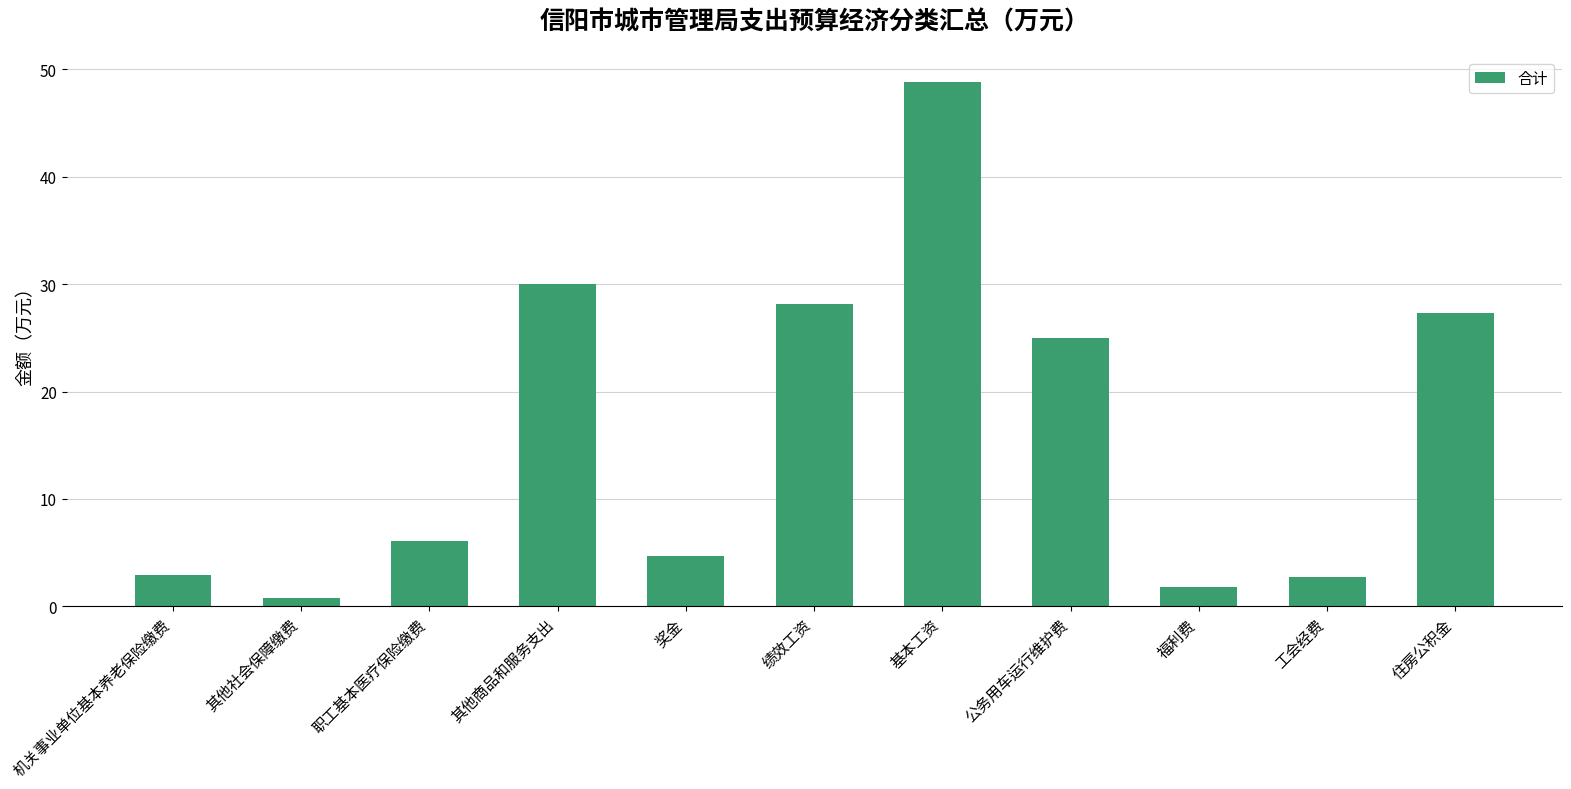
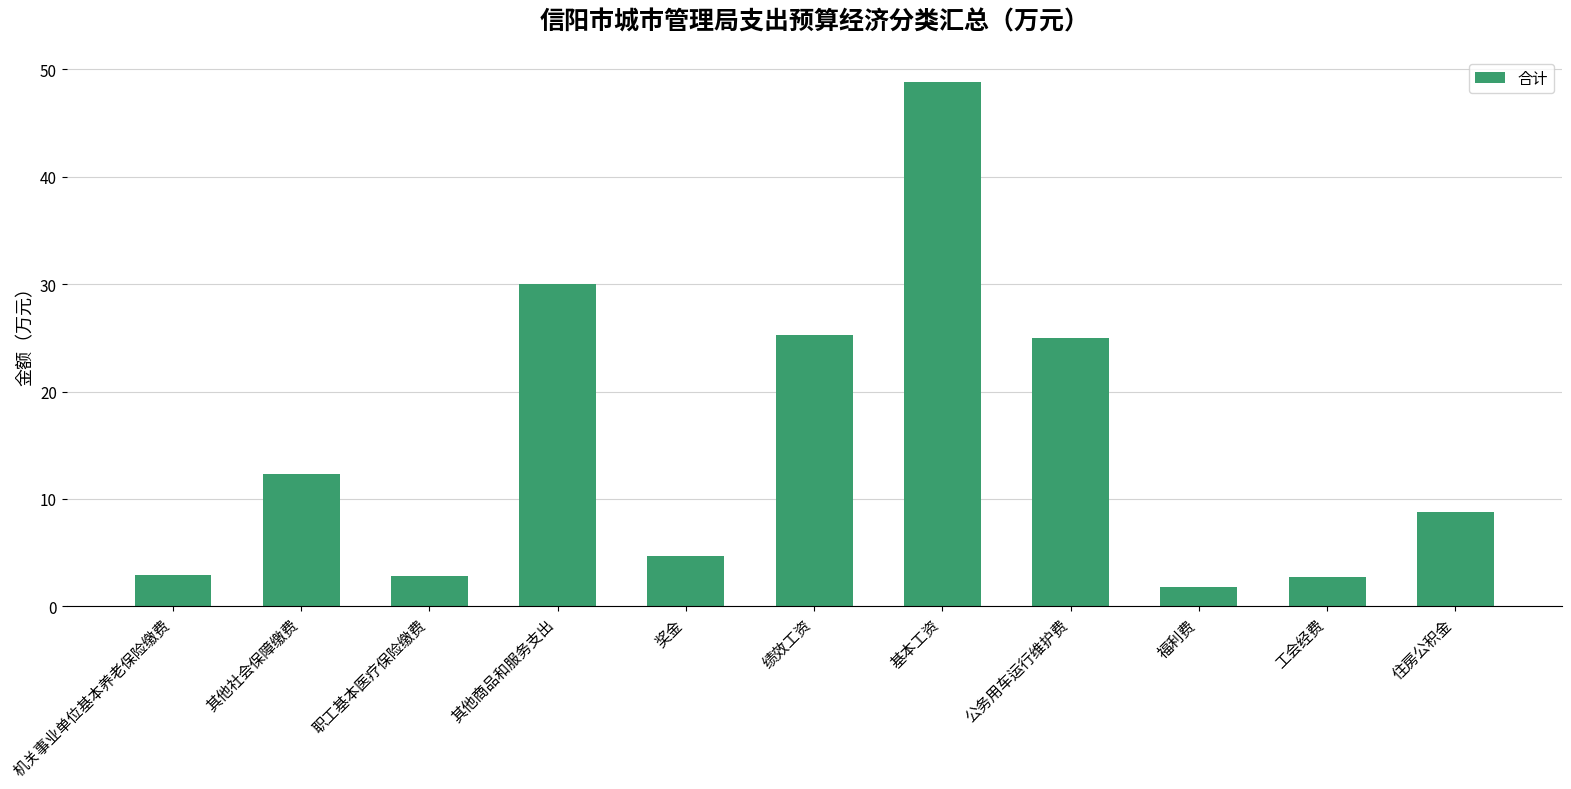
  {
    "机关事业单位基本养老保险缴费": 2.9,
-   "其他社会保障缴费": 0.8,
-   "职工基本医疗保险缴费": 6.1,
+   "其他社会保障缴费": 12.3,
+   "职工基本医疗保险缴费": 2.8,
    "其他商品和服务支出": 30.0,
    "奖金": 4.7,
-   "绩效工资": 28.1,
+   "绩效工资": 25.3,
    "基本工资": 48.8,
    "公务用车运行维护费": 25.0,
    "福利费": 1.8,
    "工会经费": 2.7,
-   "住房公积金": 27.3
+   "住房公积金": 8.8
  }
